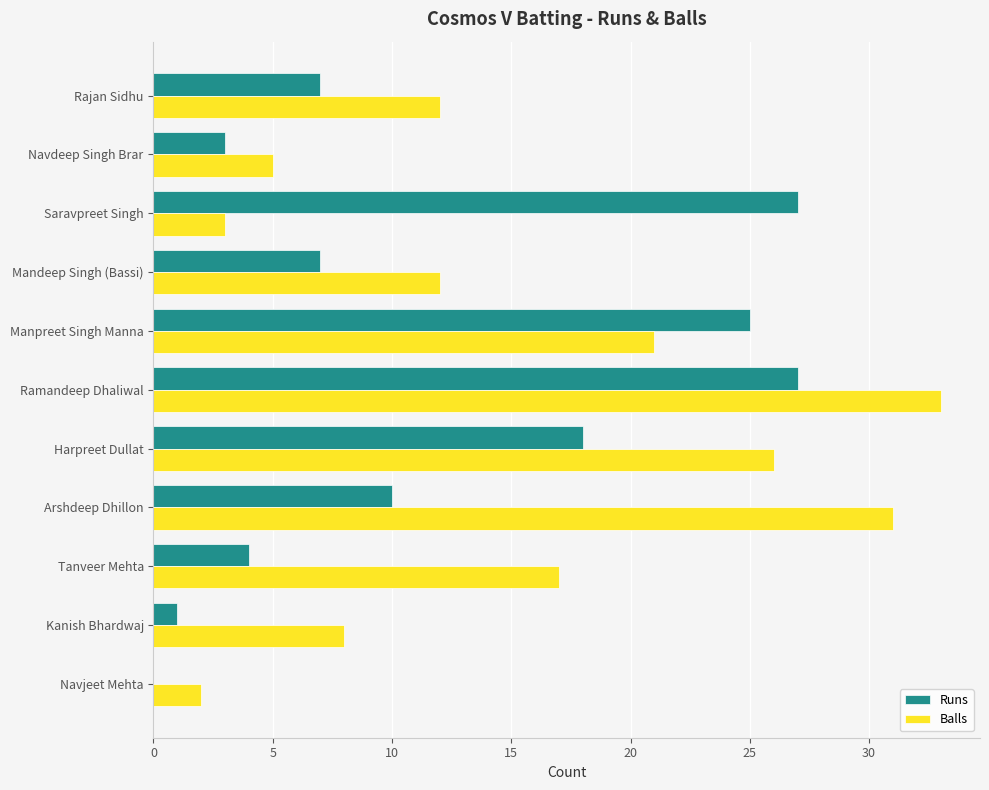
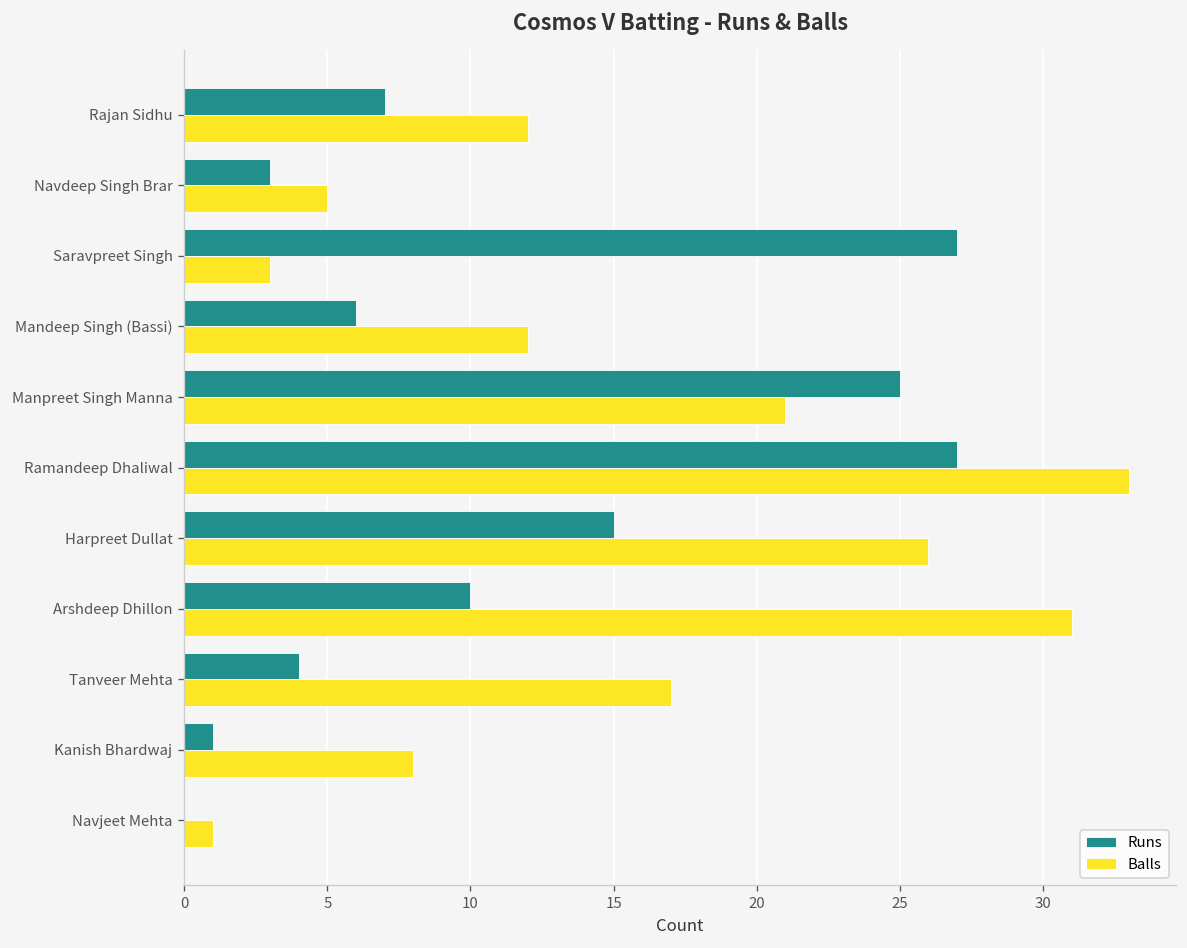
  {
    "Runs": {
      "Rajan Sidhu": 7,
      "Navdeep Singh Brar": 3,
      "Saravpreet Singh": 27,
-     "Mandeep Singh (Bassi)": 7,
+     "Mandeep Singh (Bassi)": 6,
      "Manpreet Singh Manna": 25,
      "Ramandeep Dhaliwal": 27,
-     "Harpreet Dullat": 18,
+     "Harpreet Dullat": 15,
      "Arshdeep Dhillon": 10,
      "Tanveer Mehta": 4,
      "Kanish Bhardwaj": 1,
      "Navjeet Mehta": 0
    },
    "Balls": {
      "Rajan Sidhu": 12,
      "Navdeep Singh Brar": 5,
      "Saravpreet Singh": 3,
      "Mandeep Singh (Bassi)": 12,
      "Manpreet Singh Manna": 21,
      "Ramandeep Dhaliwal": 33,
      "Harpreet Dullat": 26,
      "Arshdeep Dhillon": 31,
      "Tanveer Mehta": 17,
      "Kanish Bhardwaj": 8,
-     "Navjeet Mehta": 2
+     "Navjeet Mehta": 1
    }
  }
